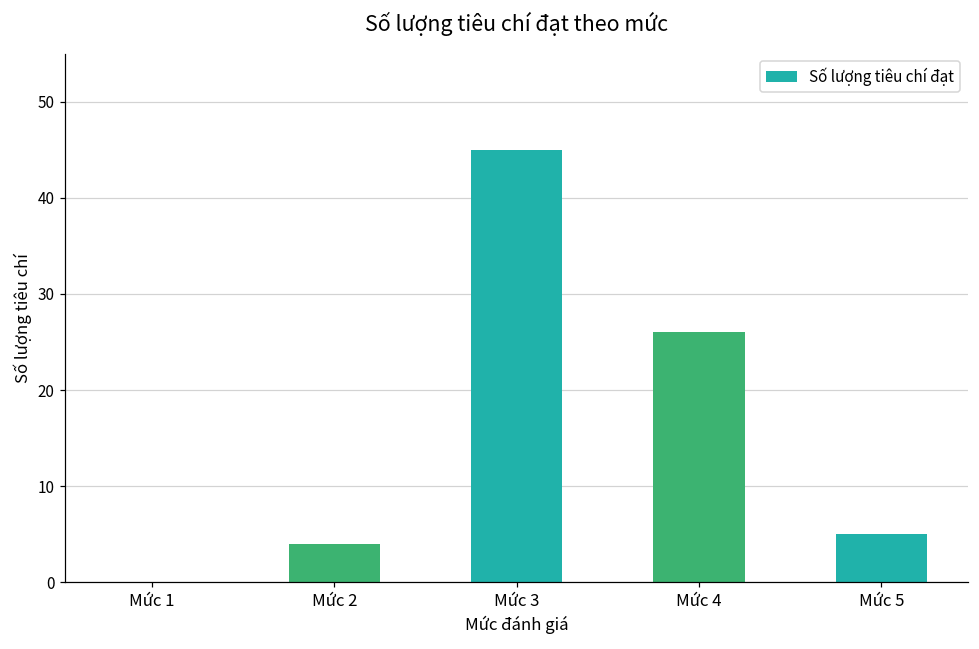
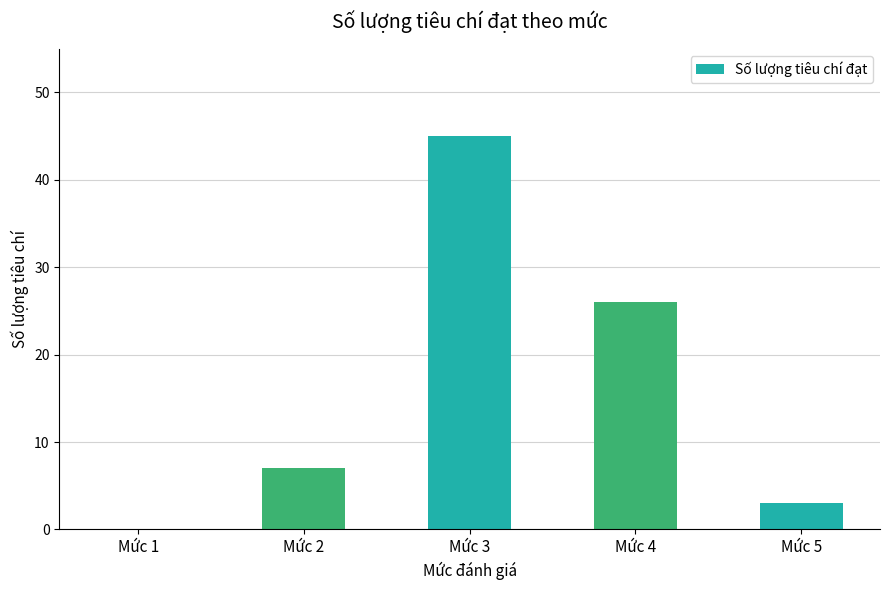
  {
    "Mức 1": 0,
-   "Mức 2": 4,
+   "Mức 2": 7,
    "Mức 3": 45,
    "Mức 4": 26,
-   "Mức 5": 5
+   "Mức 5": 3
  }
